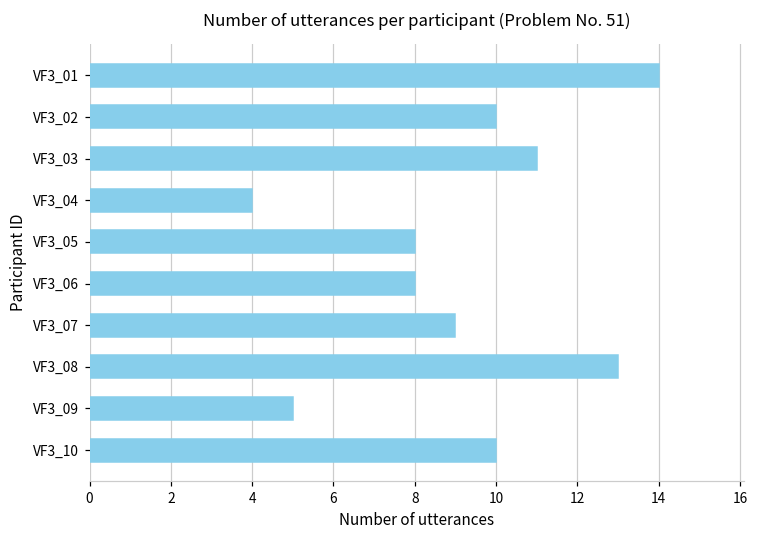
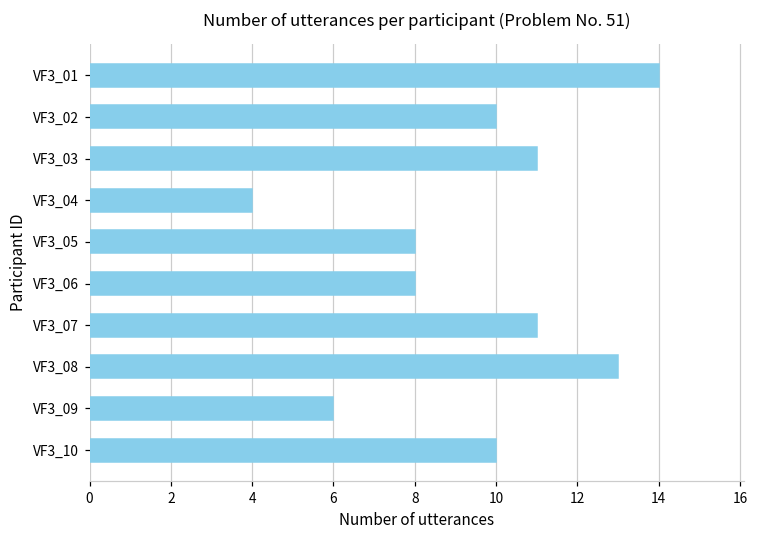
  {
    "VF3_01": 14,
    "VF3_02": 10,
    "VF3_03": 11,
    "VF3_04": 4,
    "VF3_05": 8,
    "VF3_06": 8,
-   "VF3_07": 9,
+   "VF3_07": 11,
    "VF3_08": 13,
-   "VF3_09": 5,
+   "VF3_09": 6,
    "VF3_10": 10
  }
